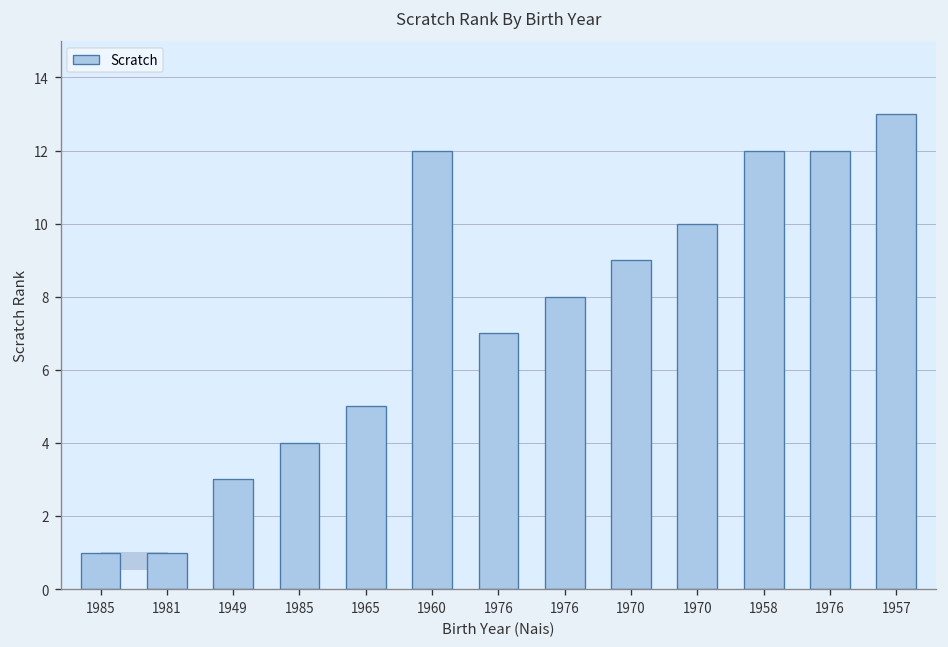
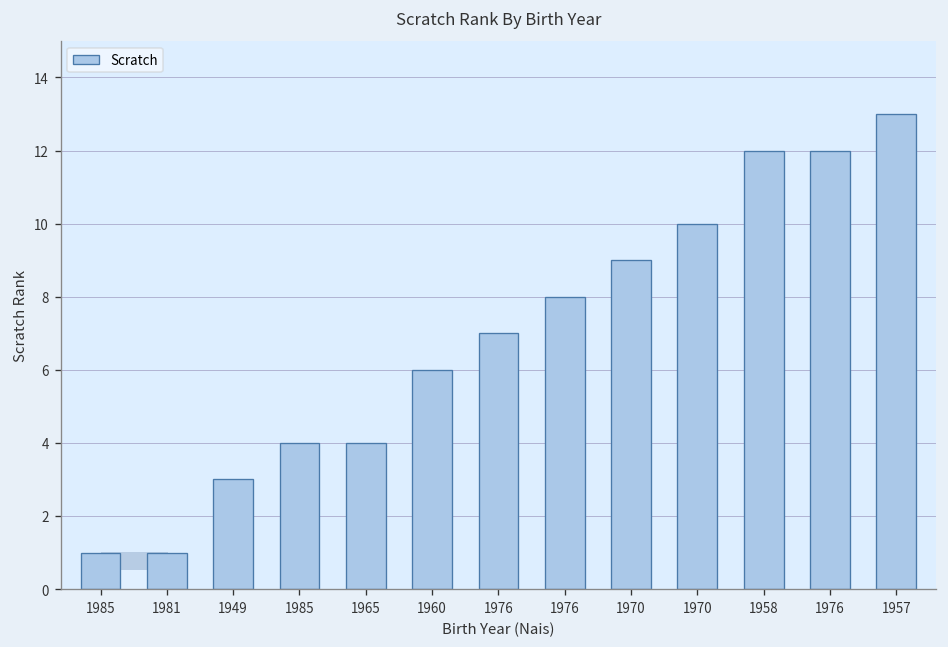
  {
    "1981": 1,
    "1949": 3,
-   "1965": 5,
-   "1960": 12,
+   "1965": 4,
+   "1960": 6,
    "1958": 12,
    "1957": 13
  }
